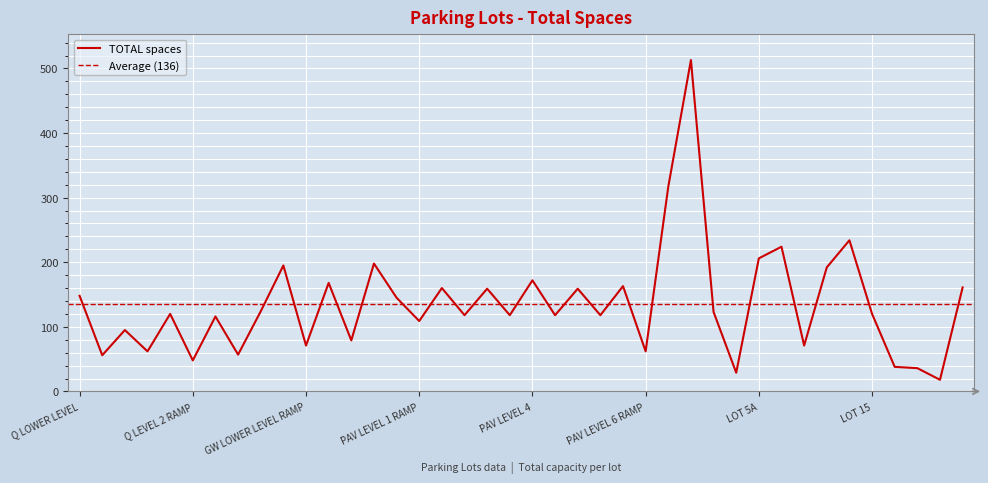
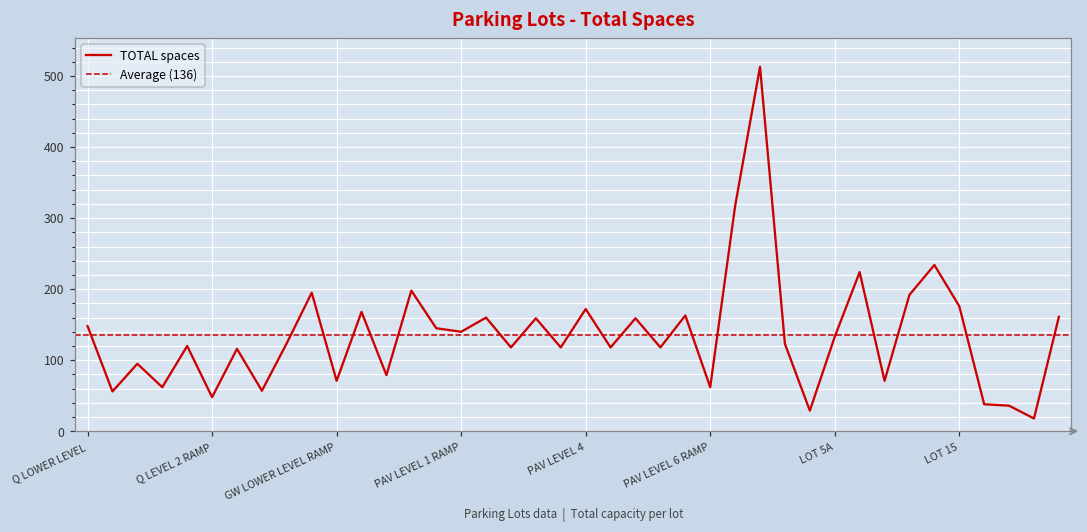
  {
    "Q LOWER LEVEL": 150,
    "Q LEVEL 2 RAMP": 50,
    "GW LOWER LEVEL RAMP": 70,
-   "PAV LEVEL 1 RAMP": 110,
+   "PAV LEVEL 1 RAMP": 140,
    "PAV LEVEL 4": 170,
    "PAV LEVEL 6 RAMP": 60,
-   "LOT 5A": 210,
-   "LOT 15": 120
+   "LOT 5A": 130,
+   "LOT 15": 180
  }
